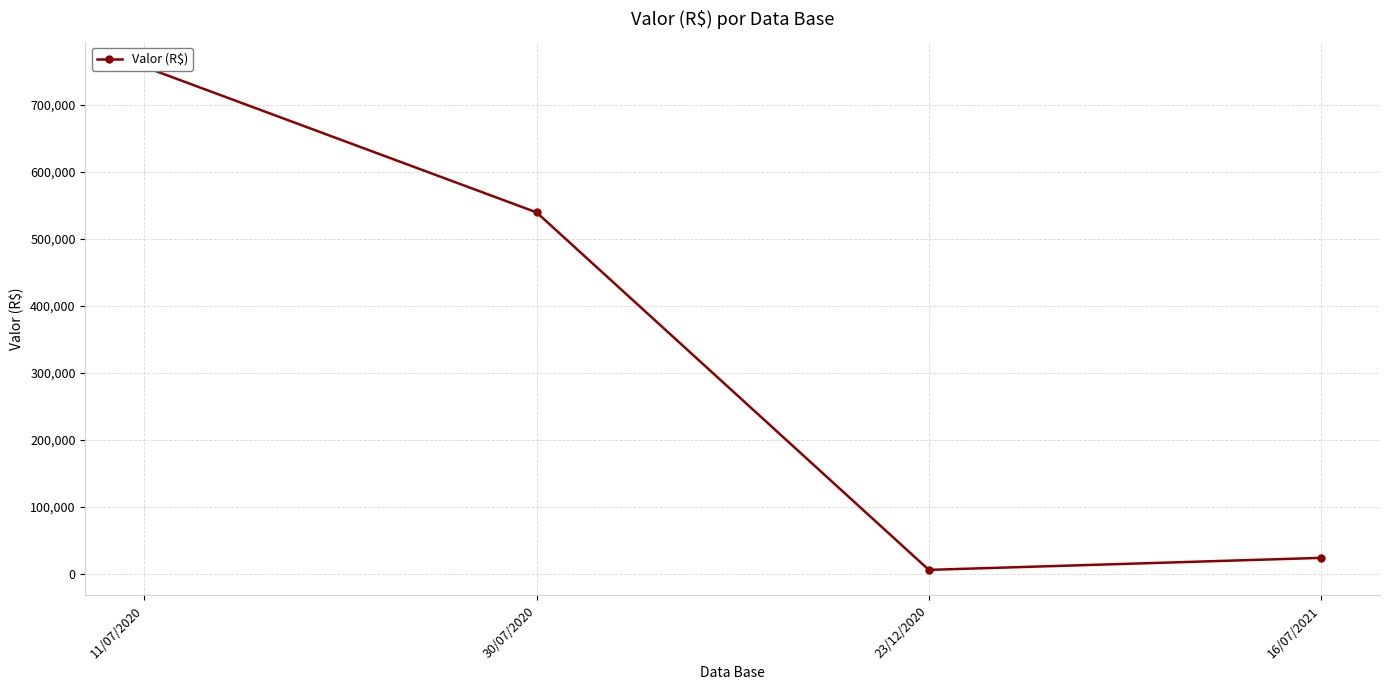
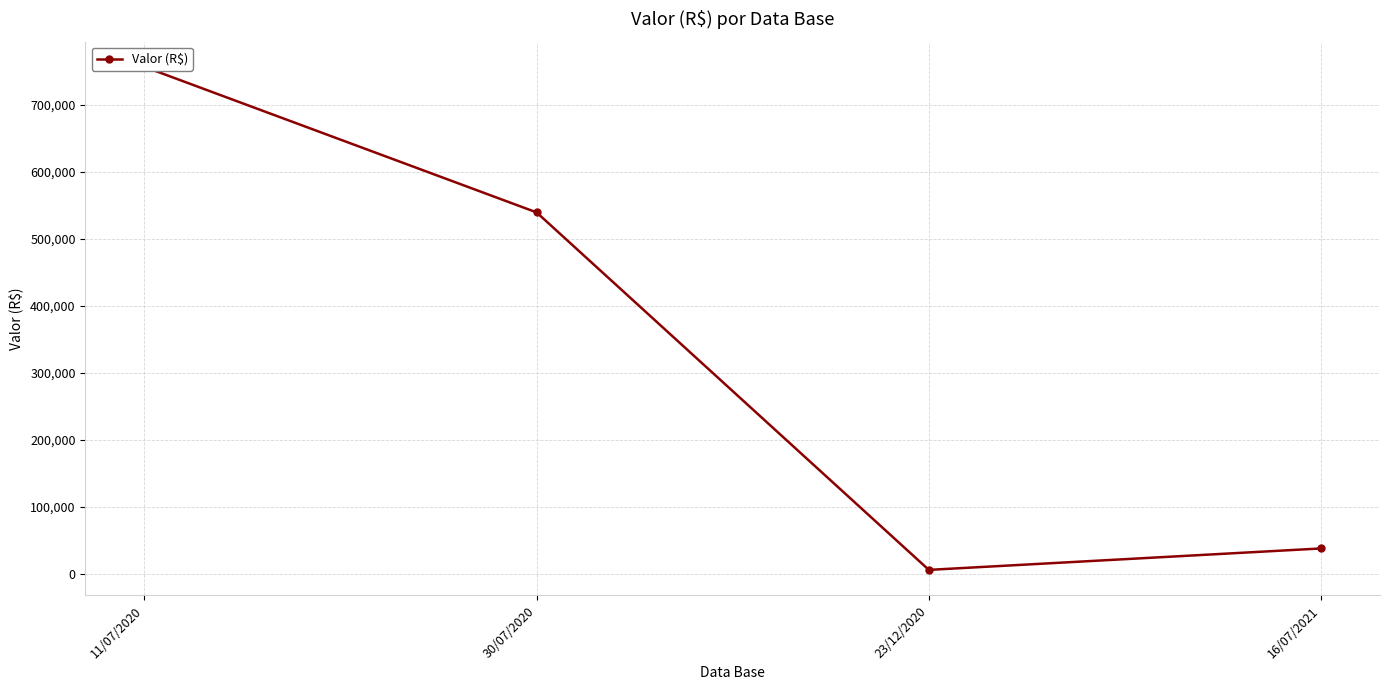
  {
    "30/07/2020": "540,000",
    "23/12/2020": "10,000",
-   "16/07/2021": "20,000"
+   "16/07/2021": "40,000"
  }
